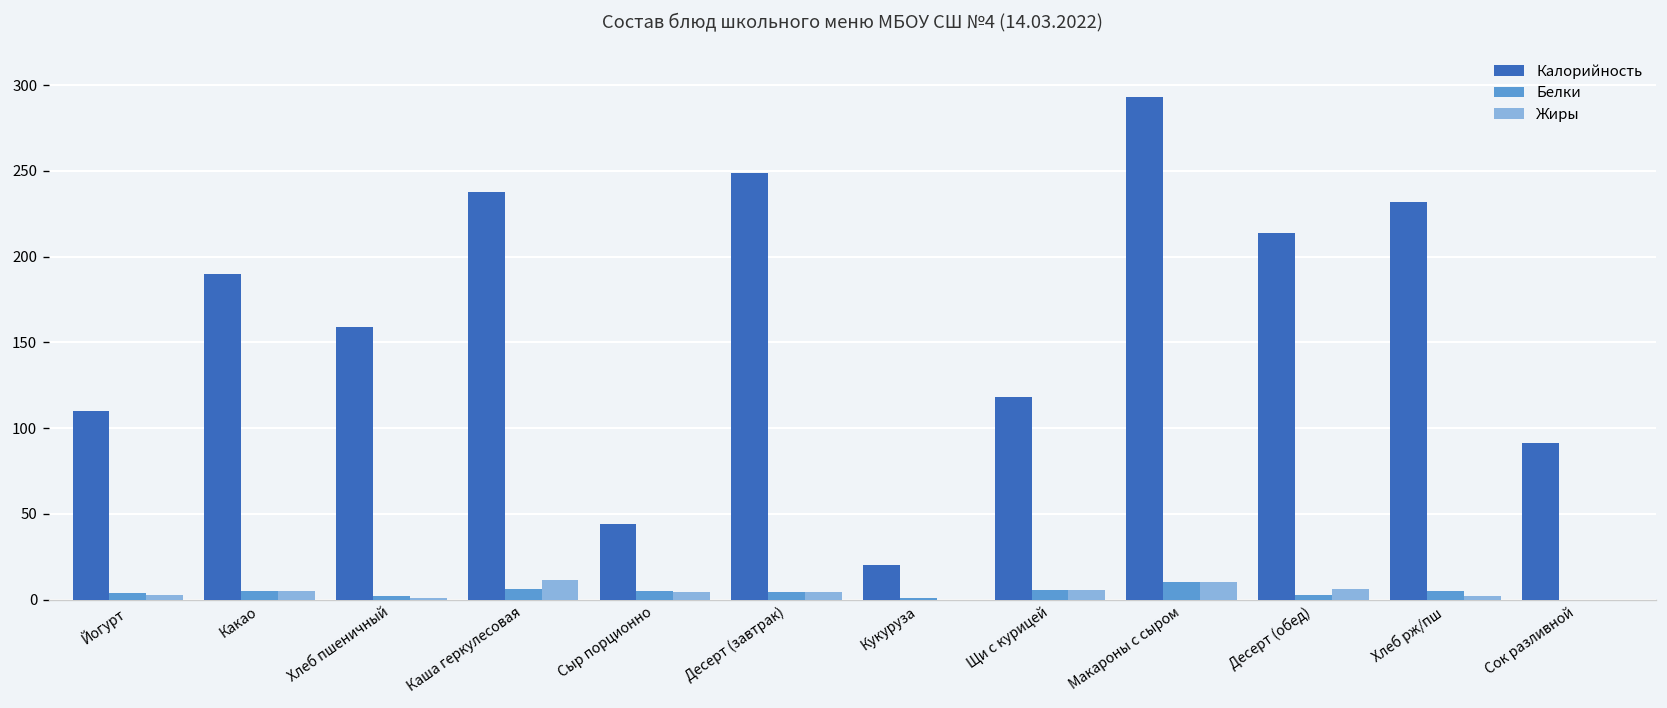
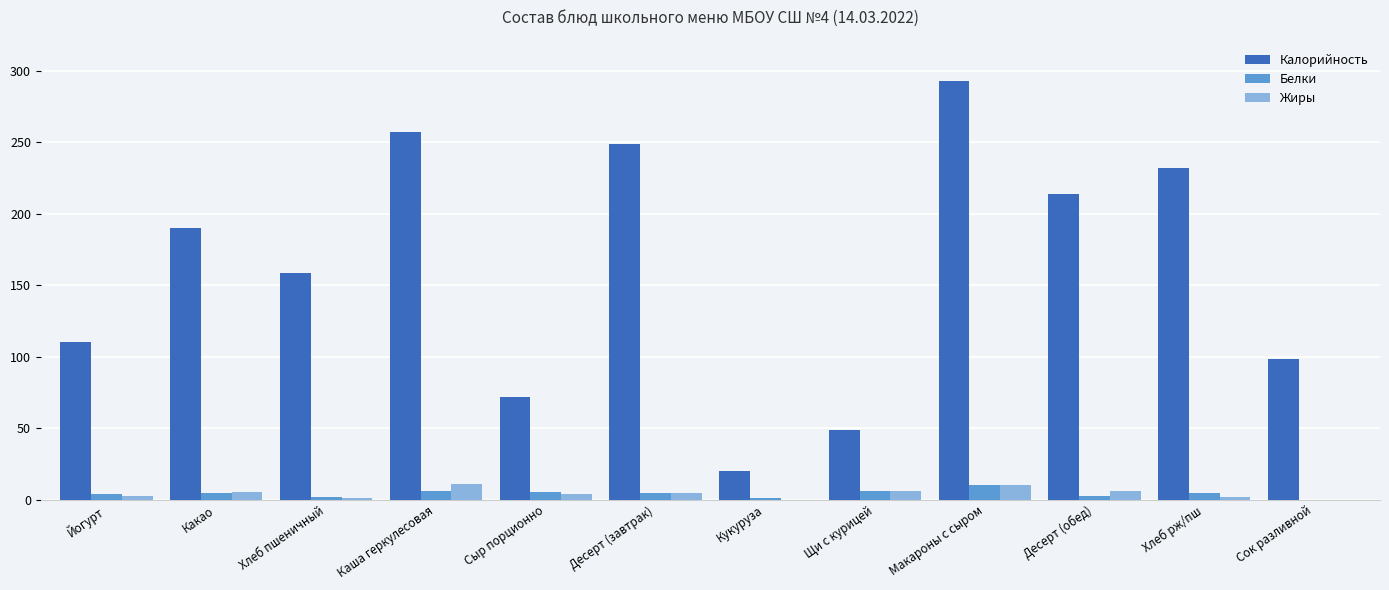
  {
    "Калорийность": {
      "Йогурт": 110,
      "Какао": 190,
      "Хлеб пшеничный": 159,
-     "Каша геркулесовая": 238,
-     "Сыр порционно": 44,
+     "Каша геркулесовая": 257,
+     "Сыр порционно": 72,
      "Десерт (завтрак)": 249,
      "Кукуруза": 20,
-     "Щи с курицей": 118,
+     "Щи с курицей": 49,
      "Макароны с сыром": 293,
      "Десерт (обед)": 214,
      "Хлеб рж/пш": 232,
-     "Сок разливной": 91
+     "Сок разливной": 98
    }
  }
